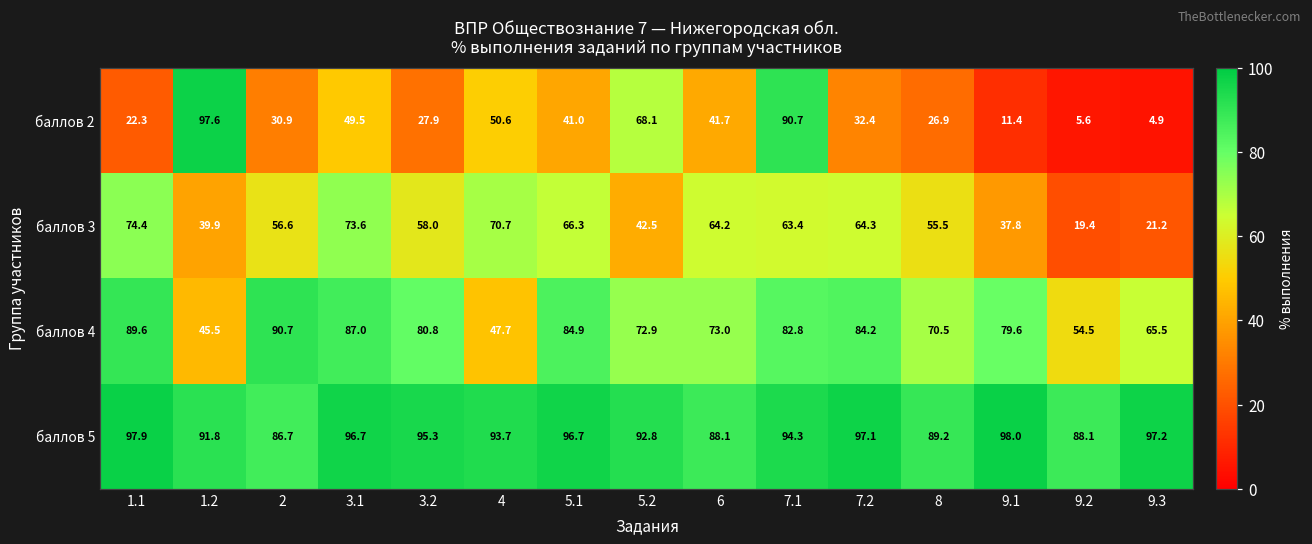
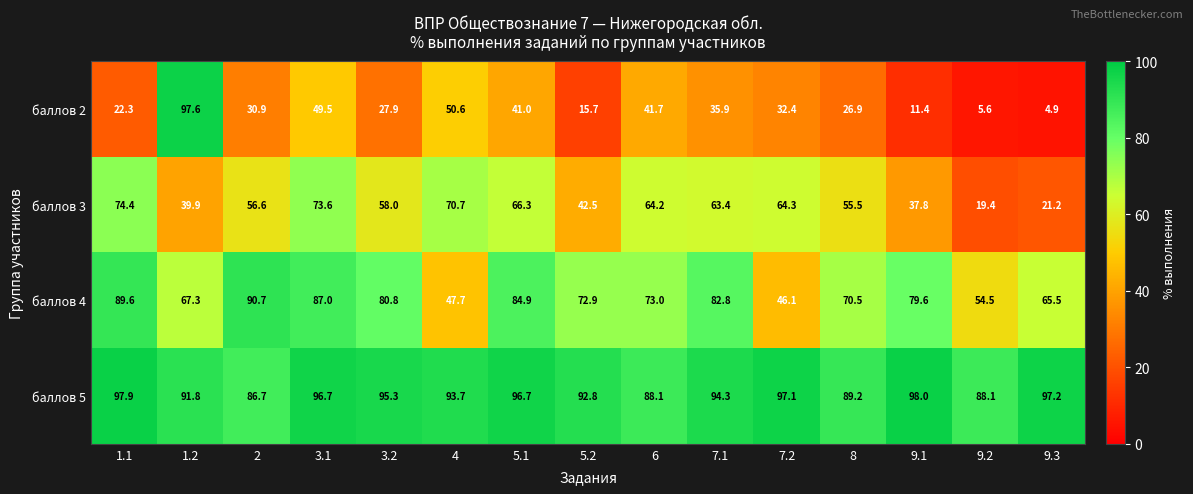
  {
    "баллов 2": {
      "1.1": 22.3,
      "1.2": 97.6,
      "2": 30.9,
      "3.1": 49.5,
      "3.2": 27.9,
      "4": 50.6,
      "5.1": 41.0,
-     "5.2": 68.1,
+     "5.2": 15.7,
      "6": 41.7,
-     "7.1": 90.7,
+     "7.1": 35.9,
      "7.2": 32.4,
      "8": 26.9,
      "9.1": 11.4,
      "9.2": 5.6,
      "9.3": 4.9
    },
    "баллов 3": {
      "1.1": 74.4,
      "1.2": 39.9,
      "2": 56.6,
      "3.1": 73.6,
      "3.2": 58.0,
      "4": 70.7,
      "5.1": 66.3,
      "5.2": 42.5,
      "6": 64.2,
      "7.1": 63.4,
      "7.2": 64.3,
      "8": 55.5,
      "9.1": 37.8,
      "9.2": 19.4,
      "9.3": 21.2
    },
    "баллов 4": {
      "1.1": 89.6,
-     "1.2": 45.5,
+     "1.2": 67.3,
      "2": 90.7,
      "3.1": 87.0,
      "3.2": 80.8,
      "4": 47.7,
      "5.1": 84.9,
      "5.2": 72.9,
      "6": 73.0,
      "7.1": 82.8,
-     "7.2": 84.2,
+     "7.2": 46.1,
      "8": 70.5,
      "9.1": 79.6,
      "9.2": 54.5,
      "9.3": 65.5
    },
    "баллов 5": {
      "1.1": 97.9,
      "1.2": 91.8,
      "2": 86.7,
      "3.1": 96.7,
      "3.2": 95.3,
      "4": 93.7,
      "5.1": 96.7,
      "5.2": 92.8,
      "6": 88.1,
      "7.1": 94.3,
      "7.2": 97.1,
      "8": 89.2,
      "9.1": 98.0,
      "9.2": 88.1,
      "9.3": 97.2
    }
  }
